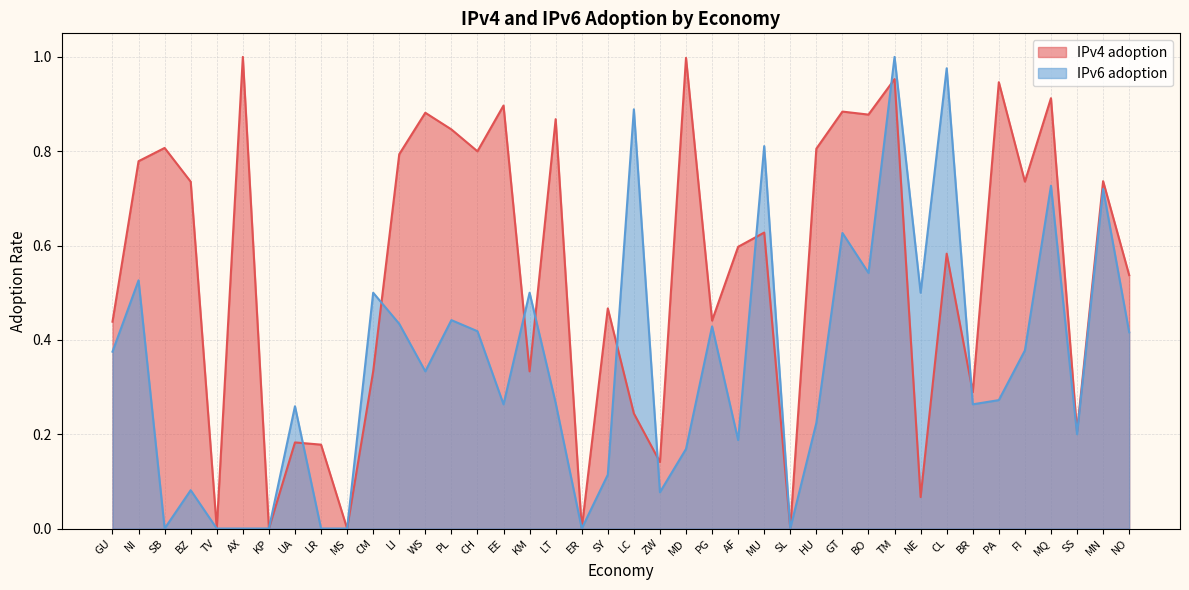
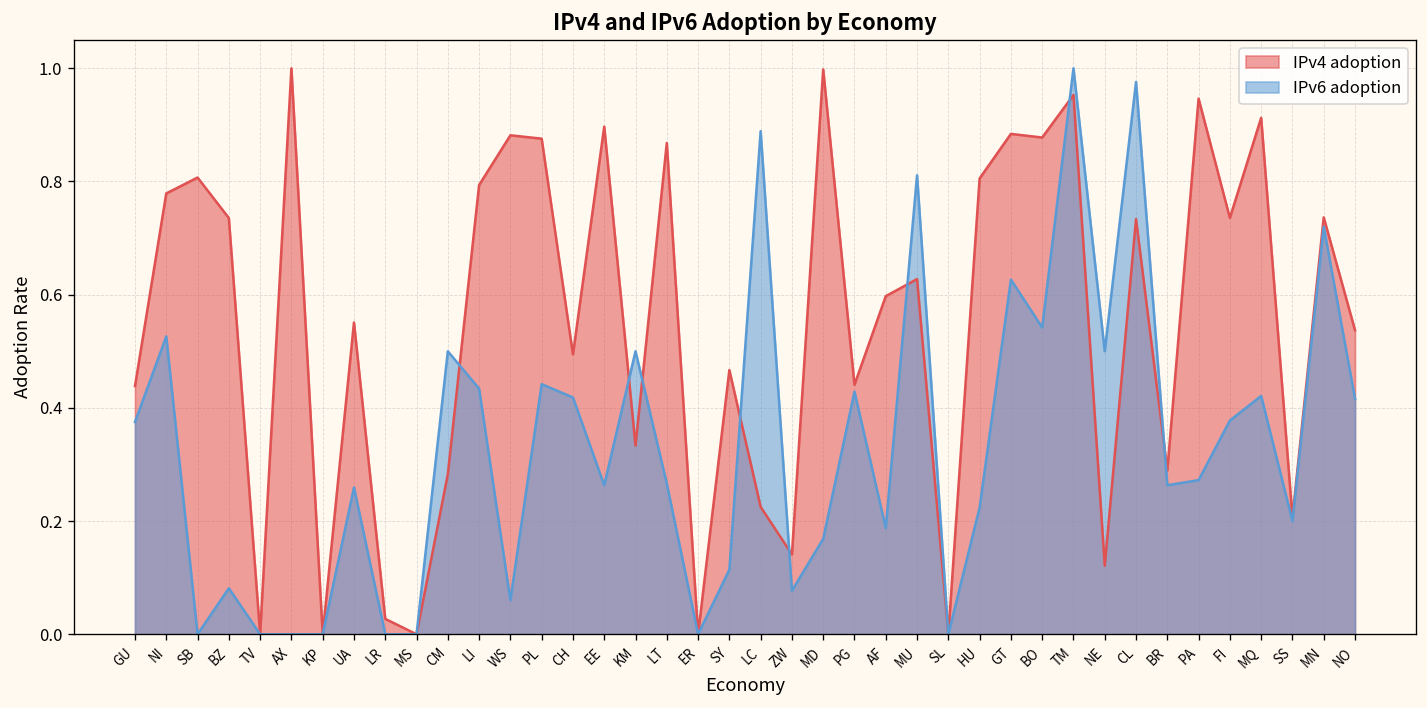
  {
    "IPv4 adoption": {
      "GU": 0.44,
      "NI": 0.78,
      "SB": 0.81,
      "BZ": 0.74,
      "AX": 1.00,
-     "UA": 0.18,
-     "LR": 0.18,
-     "CM": 0.33,
+     "UA": 0.55,
+     "LR": 0.03,
+     "CM": 0.28,
      "LI": 0.79,
      "WS": 0.88,
-     "PL": 0.85,
-     "CH": 0.80,
+     "PL": 0.88,
+     "CH": 0.49,
      "EE": 0.90,
      "KM": 0.33,
      "LT": 0.87,
      "SY": 0.47,
-     "LC": 0.24,
+     "LC": 0.23,
      "ZW": 0.14,
      "MD": 1.00,
      "PG": 0.44,
      "AF": 0.60,
      "MU": 0.63,
      "HU": 0.81,
      "GT": 0.88,
      "BO": 0.88,
      "TM": 0.95,
-     "NE": 0.07,
-     "CL": 0.58,
+     "NE": 0.12,
+     "CL": 0.73,
      "BR": 0.29,
      "PA": 0.95,
      "FI": 0.74,
      "MQ": 0.91,
      "SS": 0.21,
      "MN": 0.74,
      "NO": 0.54
    },
    "IPv6 adoption": {
      "GU": 0.38,
      "NI": 0.53,
      "SB": 0.00,
      "BZ": 0.08,
      "AX": 0.00,
      "UA": 0.26,
      "LR": 0.00,
      "CM": 0.50,
      "LI": 0.43,
-     "WS": 0.33,
+     "WS": 0.06,
      "PL": 0.44,
      "CH": 0.42,
      "EE": 0.26,
      "KM": 0.50,
      "LT": 0.27,
      "SY": 0.11,
      "LC": 0.89,
      "ZW": 0.08,
      "MD": 0.17,
      "PG": 0.43,
      "AF": 0.19,
      "MU": 0.81,
      "HU": 0.22,
      "GT": 0.63,
      "BO": 0.54,
      "TM": 1.00,
      "NE": 0.50,
      "CL": 0.98,
      "BR": 0.26,
      "PA": 0.27,
      "FI": 0.38,
-     "MQ": 0.73,
+     "MQ": 0.42,
      "SS": 0.20,
      "MN": 0.72,
      "NO": 0.42
    }
  }
